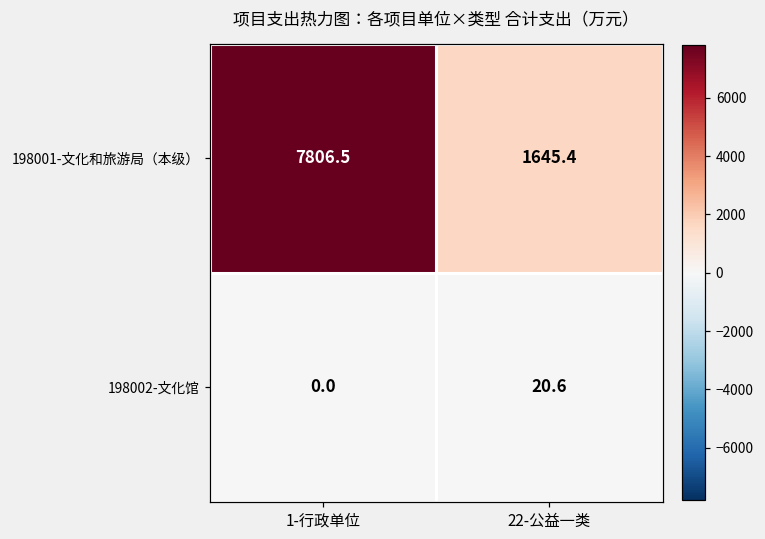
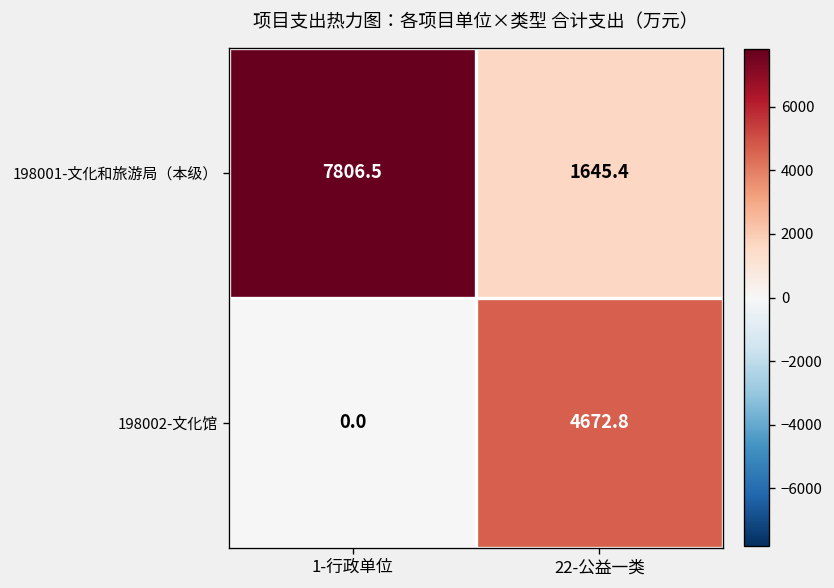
  {
    "198001-文化和旅游局（本级）": {
      "1-行政单位": 7806.5,
      "22-公益一类": 1645.4
    },
    "198002-文化馆": {
      "1-行政单位": 0.0,
-     "22-公益一类": 20.6
+     "22-公益一类": 4672.8
    }
  }
